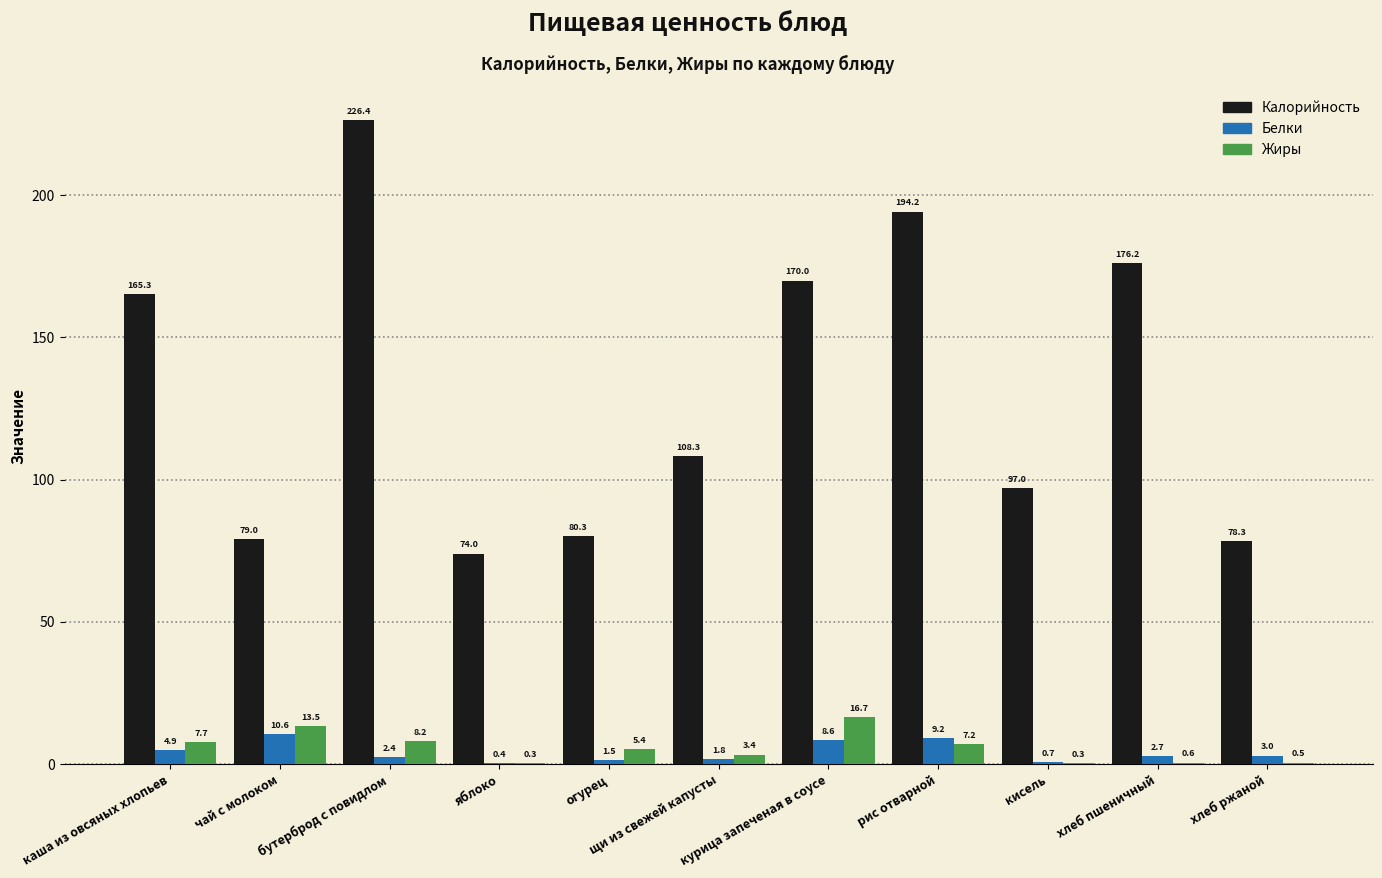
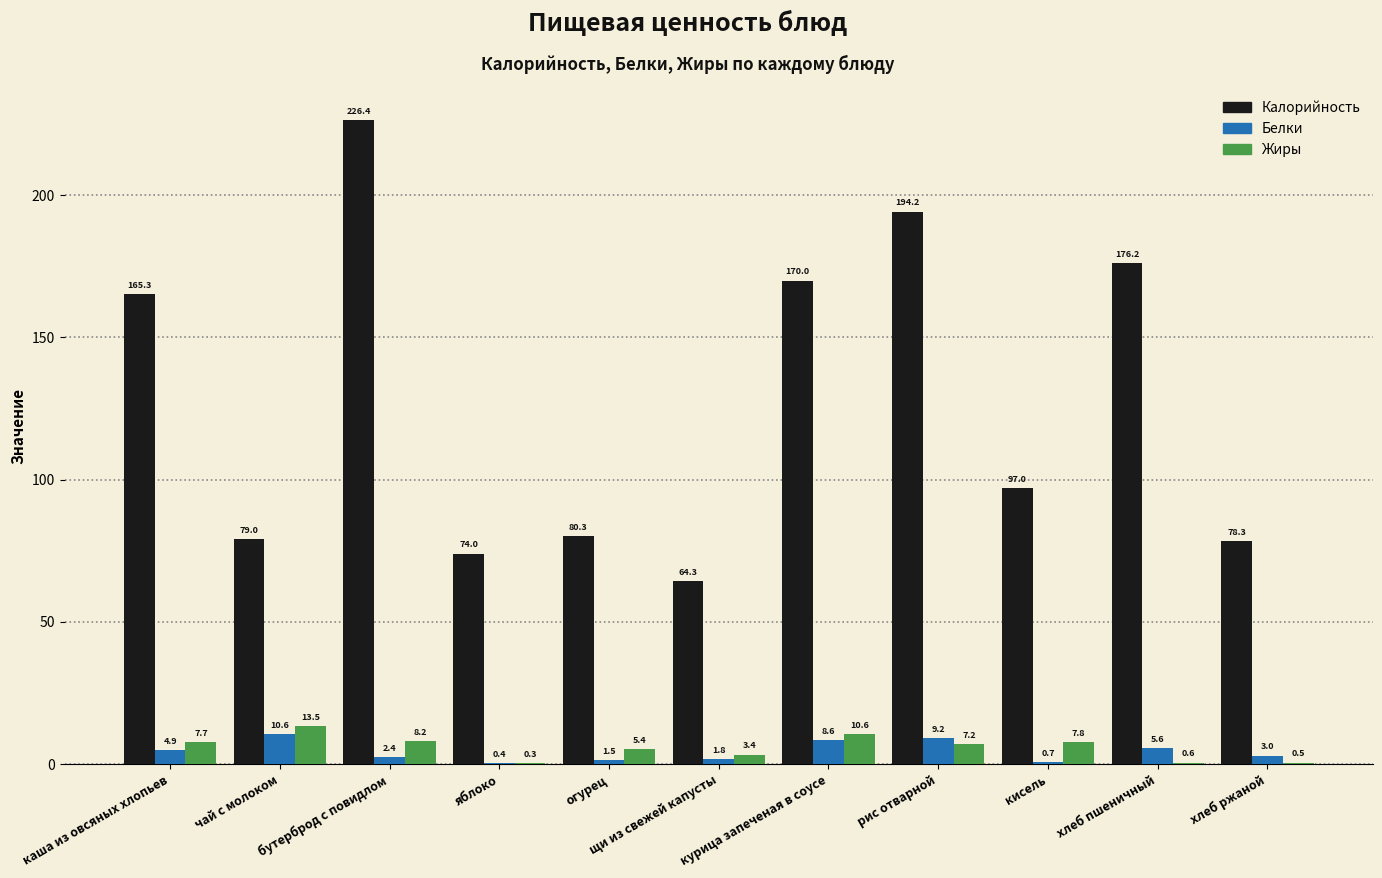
  {
    "Калорийность": {
      "каша из овсяных хлопьев": 165.3,
      "чай с молоком": 79.0,
      "бутерброд с повидлом": 226.4,
      "яблоко": 74.0,
      "огурец": 80.3,
-     "щи из свежей капусты": 108.3,
+     "щи из свежей капусты": 64.3,
      "курица запеченая в соусе": 170.0,
      "рис отварной": 194.2,
      "кисель": 97.0,
      "хлеб пшеничный": 176.2,
      "хлеб ржаной": 78.3
    },
    "Белки": {
      "каша из овсяных хлопьев": 4.9,
      "чай с молоком": 10.6,
      "бутерброд с повидлом": 2.4,
      "яблоко": 0.4,
      "огурец": 1.5,
      "щи из свежей капусты": 1.8,
      "курица запеченая в соусе": 8.6,
      "рис отварной": 9.2,
      "кисель": 0.7,
-     "хлеб пшеничный": 2.7,
+     "хлеб пшеничный": 5.6,
      "хлеб ржаной": 3.0
    },
    "Жиры": {
      "каша из овсяных хлопьев": 7.7,
      "чай с молоком": 13.5,
      "бутерброд с повидлом": 8.2,
      "яблоко": 0.3,
      "огурец": 5.4,
      "щи из свежей капусты": 3.4,
-     "курица запеченая в соусе": 16.7,
+     "курица запеченая в соусе": 10.6,
      "рис отварной": 7.2,
-     "кисель": 0.3,
+     "кисель": 7.8,
      "хлеб пшеничный": 0.6,
      "хлеб ржаной": 0.5
    }
  }
